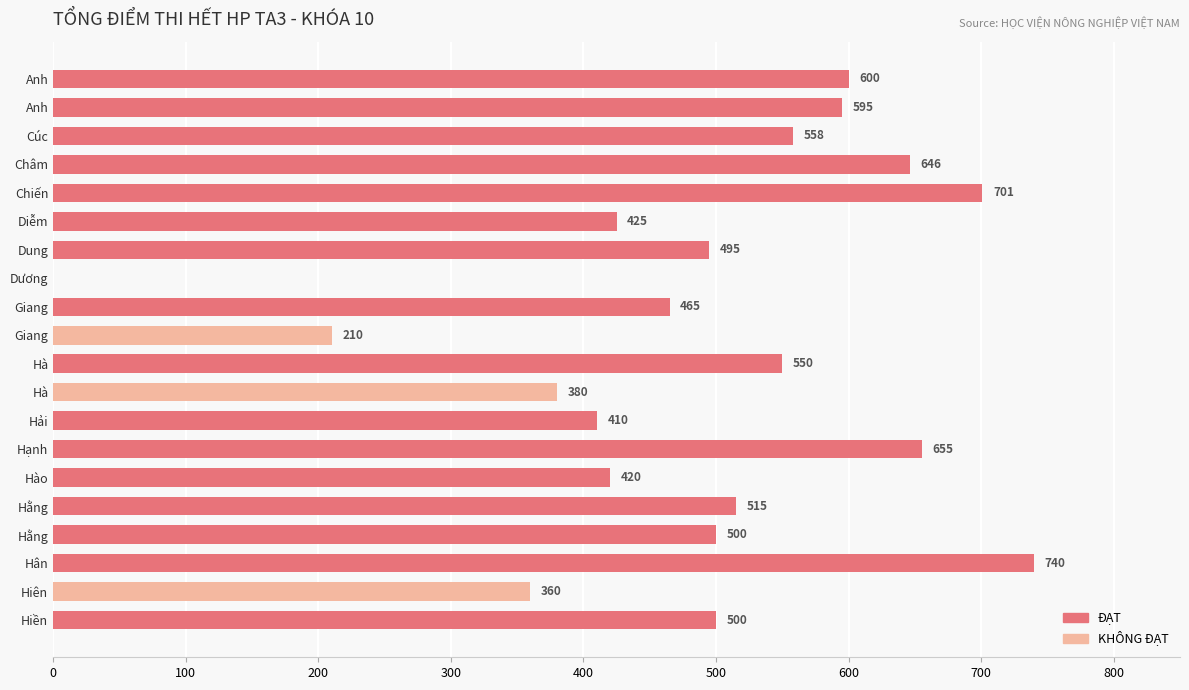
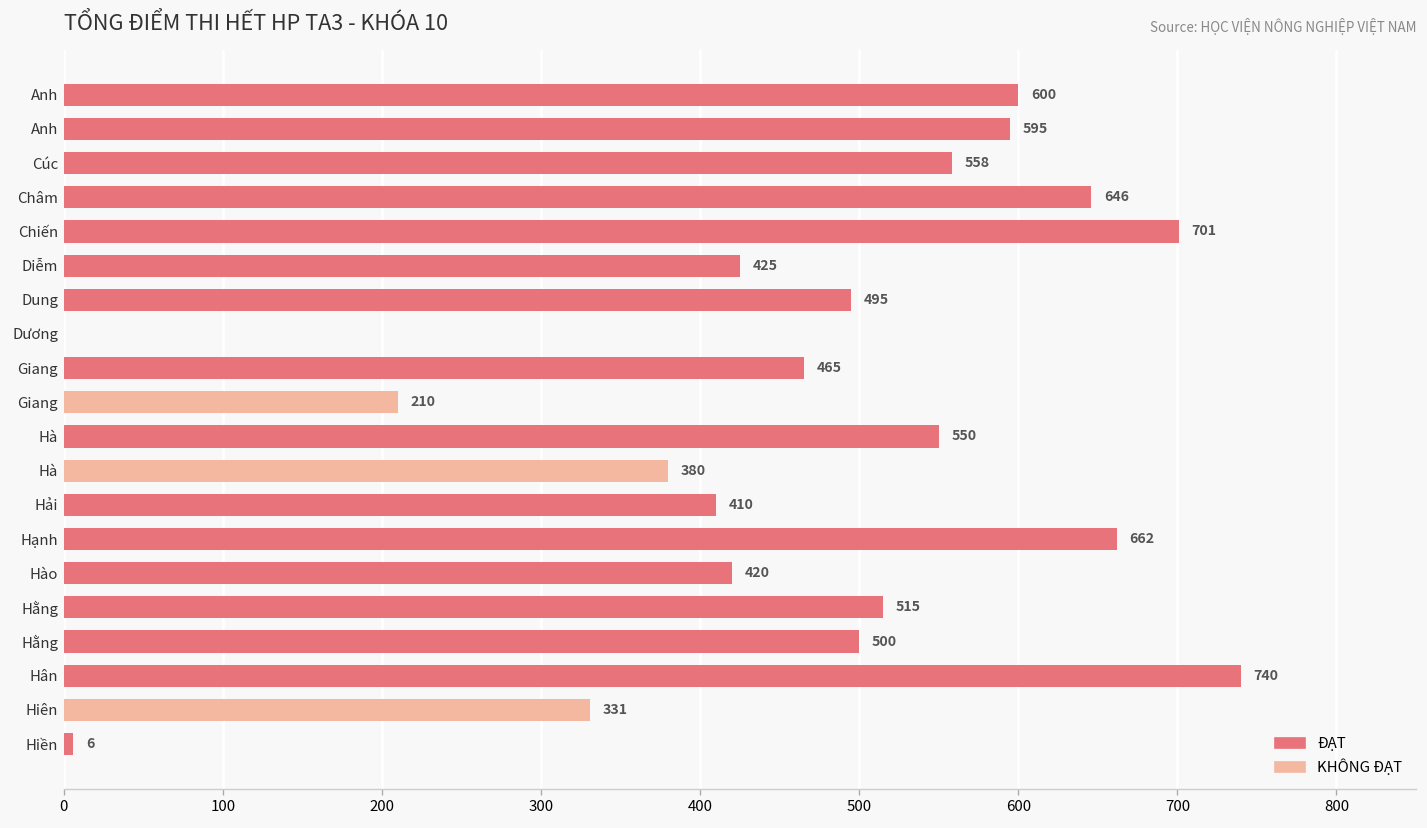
  {
    "Cúc": 558,
    "Châm": 646,
    "Chiến": 701,
    "Diễm": 425,
    "Dung": 495,
    "Hải": 410,
-   "Hạnh": 655,
+   "Hạnh": 662,
    "Hào": 420,
    "Hân": 740,
-   "Hiên": 360,
-   "Hiền": 500
+   "Hiên": 331,
+   "Hiền": 6
  }
